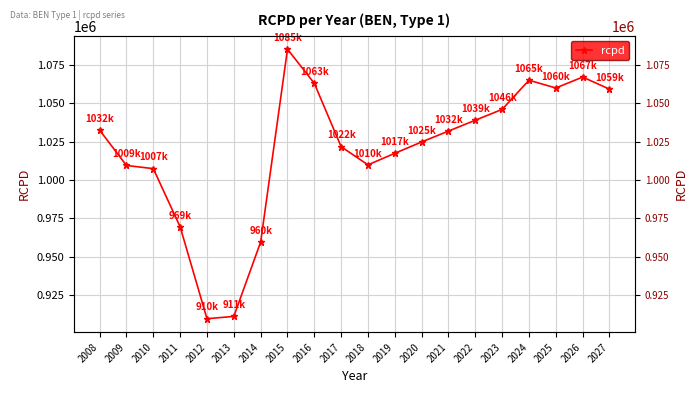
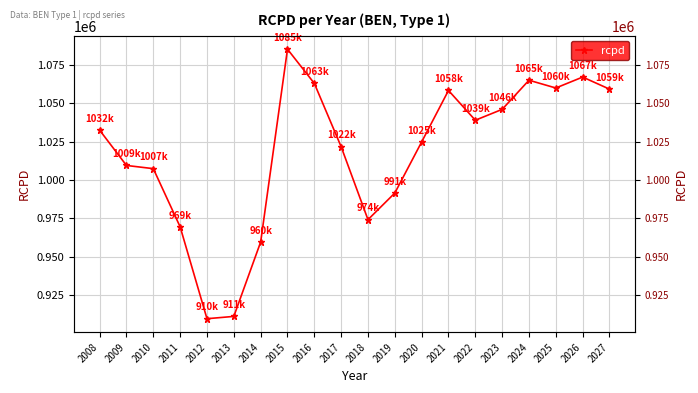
  {
    "2008": "1032k",
    "2009": "1009k",
    "2010": "1007k",
    "2011": "969k",
    "2012": "910k",
    "2013": "911k",
    "2014": "960k",
    "2015": "1085k",
    "2016": "1063k",
    "2017": "1022k",
-   "2018": "1010k",
-   "2019": "1017k",
+   "2018": "974k",
+   "2019": "991k",
    "2020": "1025k",
-   "2021": "1032k",
+   "2021": "1058k",
    "2022": "1039k",
    "2023": "1046k",
    "2024": "1065k",
    "2025": "1060k",
    "2026": "1067k",
    "2027": "1059k"
  }
